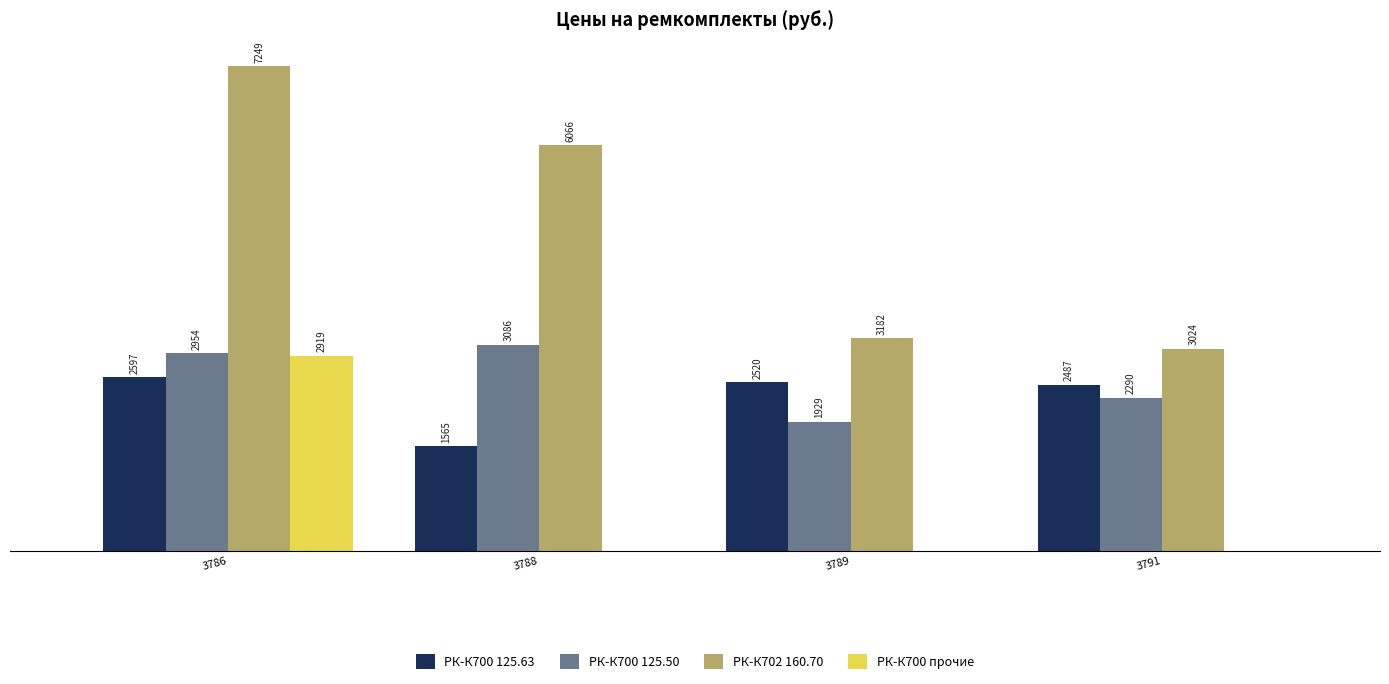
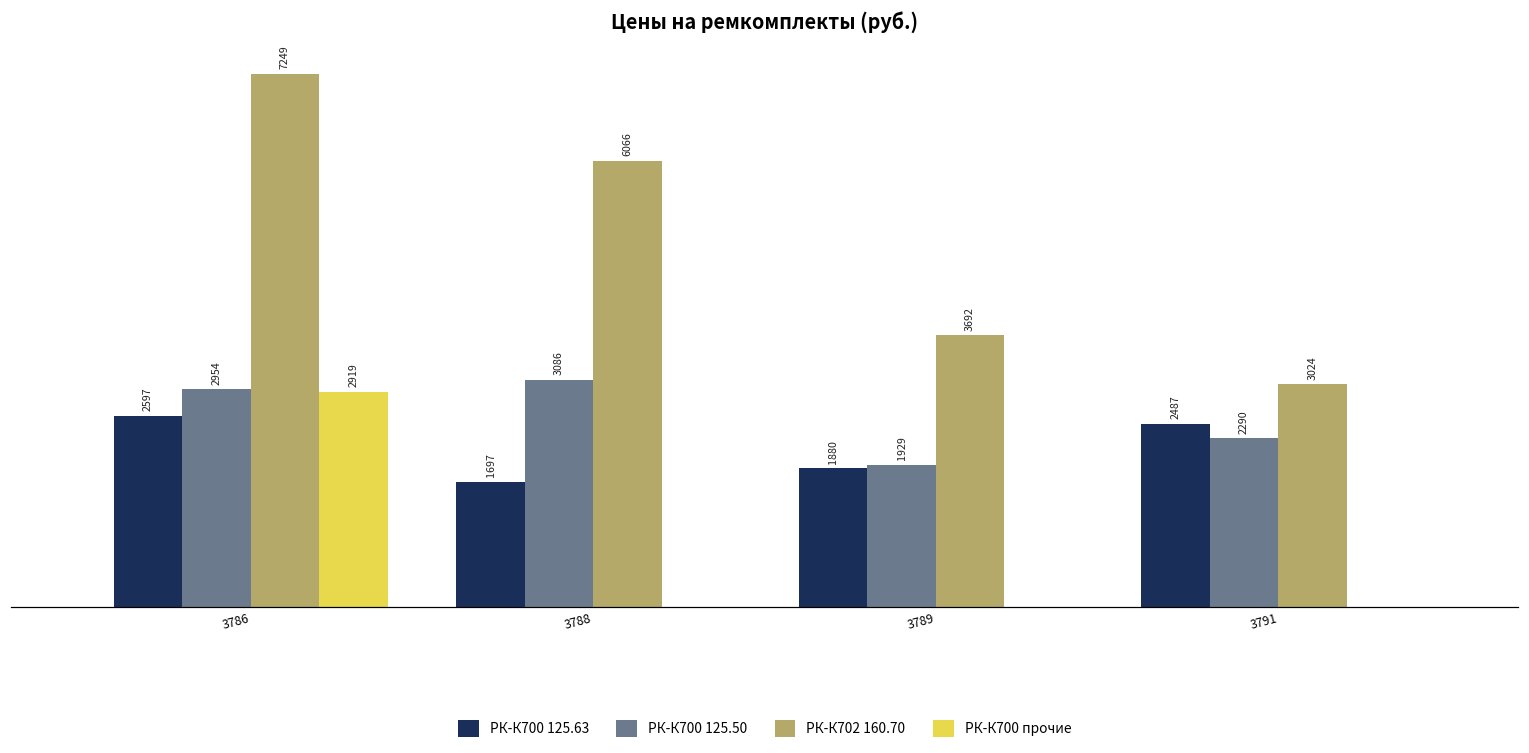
  {
    "РК-К700 125.63": {
      "3786": 2597,
-     "3788": 1565,
-     "3789": 2520,
+     "3788": 1697,
+     "3789": 1880,
      "3791": 2487
    },
    "РК-К700 125.50": {
      "3786": 2954,
      "3788": 3086,
      "3789": 1929,
      "3791": 2290
    },
    "РК-К702 160.70": {
      "3786": 7249,
      "3788": 6066,
-     "3789": 3182,
+     "3789": 3692,
      "3791": 3024
    },
    "РК-К700 прочие": {
      "3786": 2919
    }
  }
